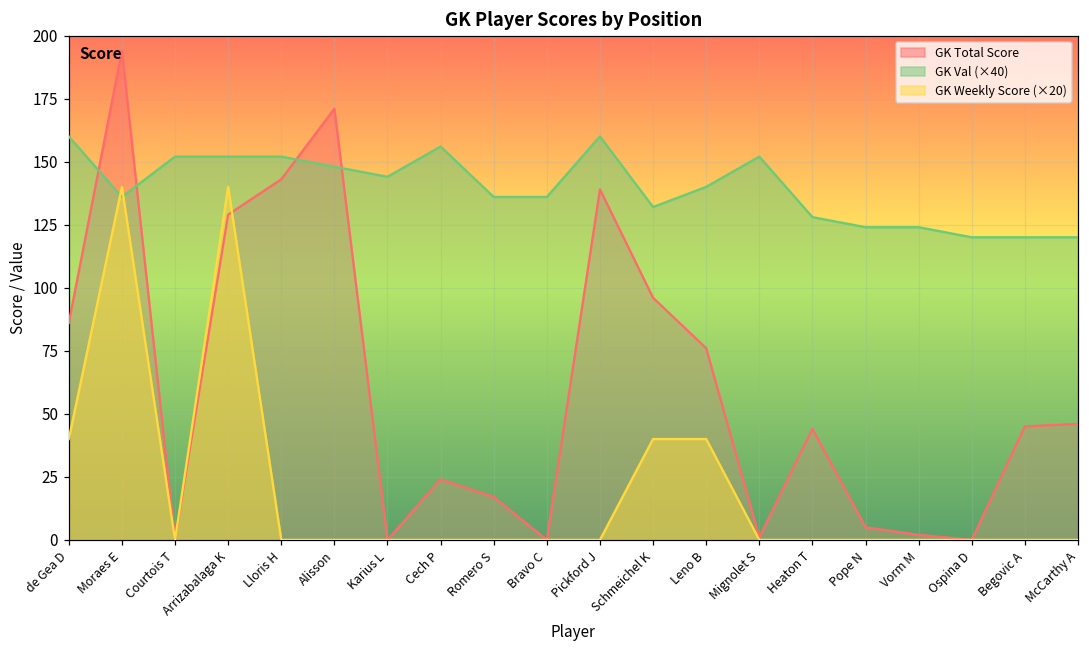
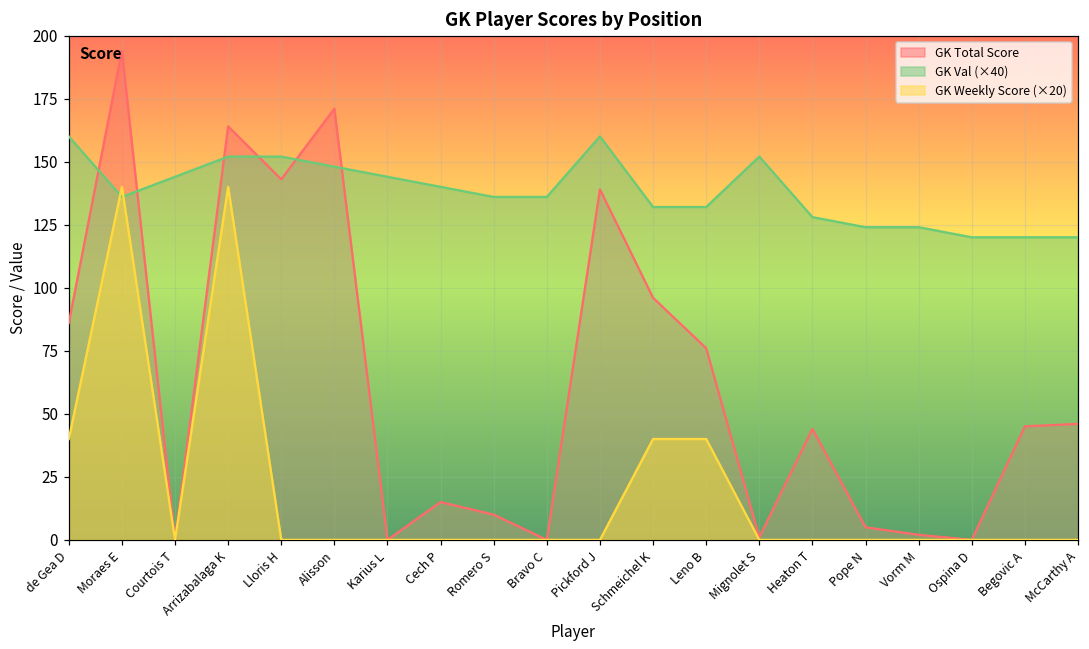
  {
    "GK Total Score": {
      "de Gea D": 86,
      "Moraes E": 194,
-     "Arrizabalaga K": 129,
+     "Arrizabalaga K": 164,
      "Lloris H": 143,
      "Alisson": 171,
-     "Cech P": 24,
-     "Romero S": 17,
+     "Cech P": 15,
+     "Romero S": 10,
      "Pickford J": 139,
      "Schmeichel K": 96,
      "Leno B": 76,
      "Heaton T": 44,
      "Pope N": 5,
      "Vorm M": 2,
      "Begovic A": 45,
      "McCarthy A": 46
    },
    "GK Val (×40)": {
      "de Gea D": 160,
      "Moraes E": 136,
-     "Courtois T": 152,
+     "Courtois T": 144,
      "Arrizabalaga K": 152,
      "Lloris H": 152,
      "Alisson": 148,
      "Karius L": 144,
-     "Cech P": 156,
+     "Cech P": 140,
      "Romero S": 136,
      "Bravo C": 136,
      "Pickford J": 160,
      "Schmeichel K": 132,
-     "Leno B": 140,
+     "Leno B": 132,
      "Mignolet S": 152,
      "Heaton T": 128,
      "Pope N": 124,
      "Vorm M": 124,
      "Ospina D": 120,
      "Begovic A": 120,
      "McCarthy A": 120
    },
    "GK Weekly Score (×20)": {
      "de Gea D": 40,
      "Moraes E": 140,
      "Arrizabalaga K": 140,
      "Lloris H": 0,
      "Alisson": 0,
      "Cech P": 0,
      "Romero S": 0,
      "Pickford J": 0,
      "Schmeichel K": 40,
      "Leno B": 40,
      "Heaton T": 0,
      "Pope N": 0,
      "Vorm M": 0,
      "Begovic A": 0,
      "McCarthy A": 0
    }
  }
